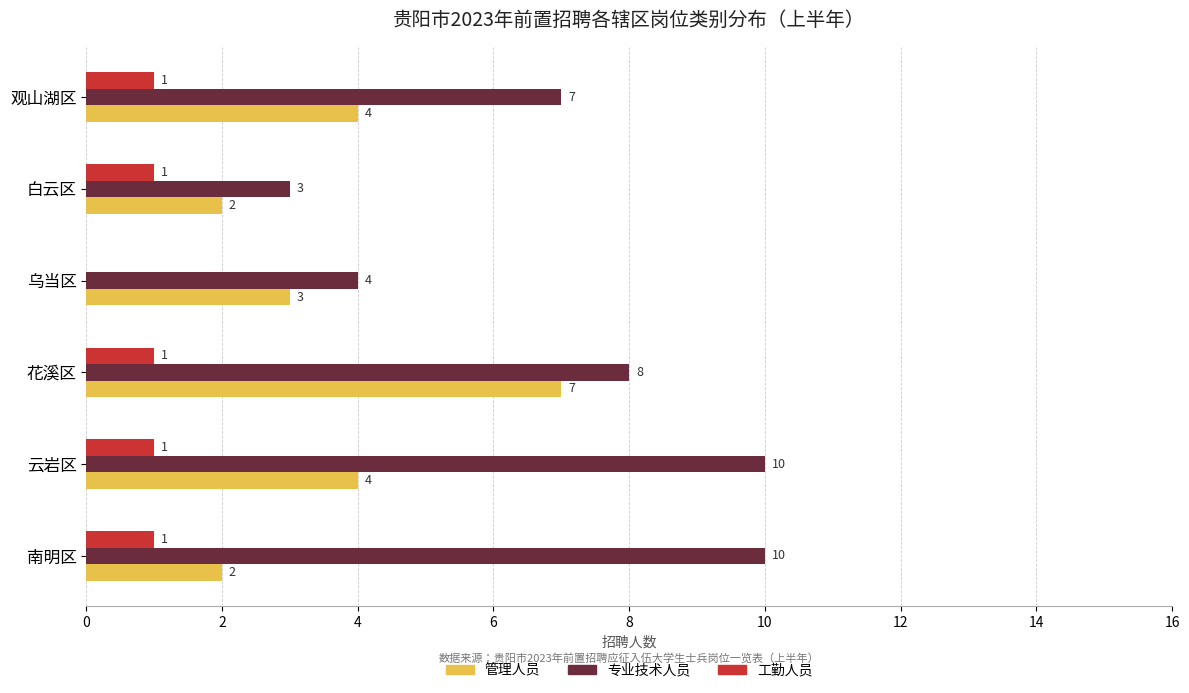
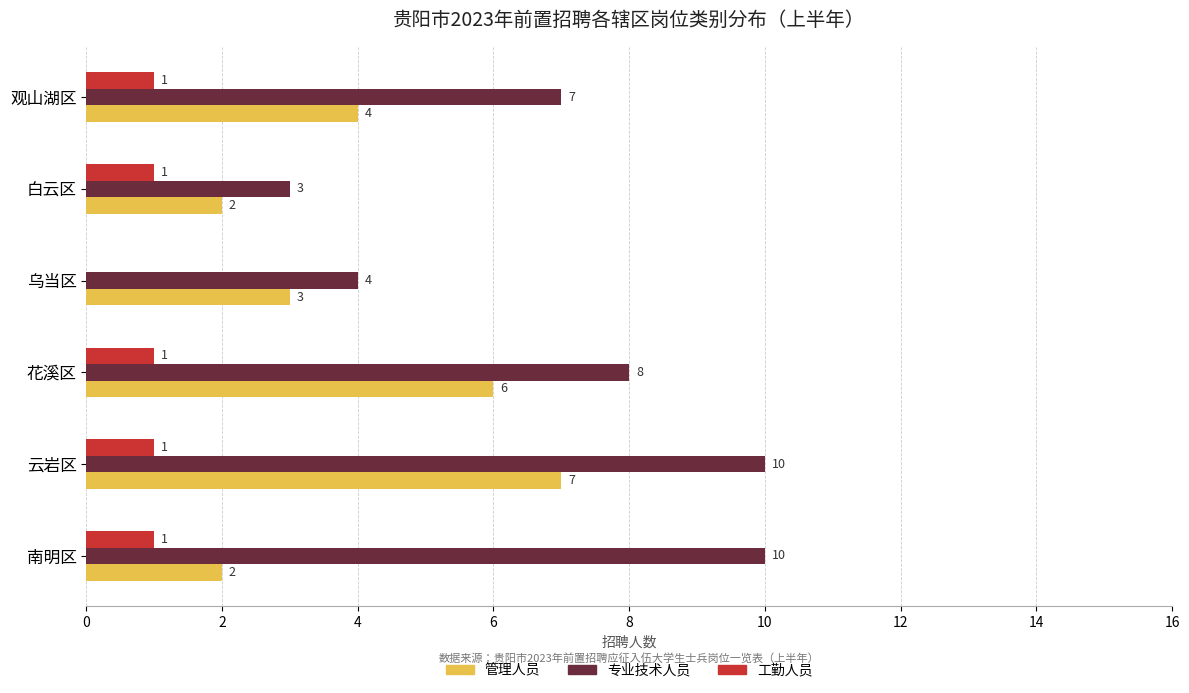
  {
    "管理人员": {
      "观山湖区": 4,
      "白云区": 2,
      "乌当区": 3,
-     "花溪区": 7,
-     "云岩区": 4,
+     "花溪区": 6,
+     "云岩区": 7,
      "南明区": 2
    },
    "专业技术人员": {
      "观山湖区": 7,
      "白云区": 3,
      "乌当区": 4,
      "花溪区": 8,
      "云岩区": 10,
      "南明区": 10
    },
    "工勤人员": {
      "观山湖区": 1,
      "白云区": 1,
      "花溪区": 1,
      "云岩区": 1,
      "南明区": 1
    }
  }
